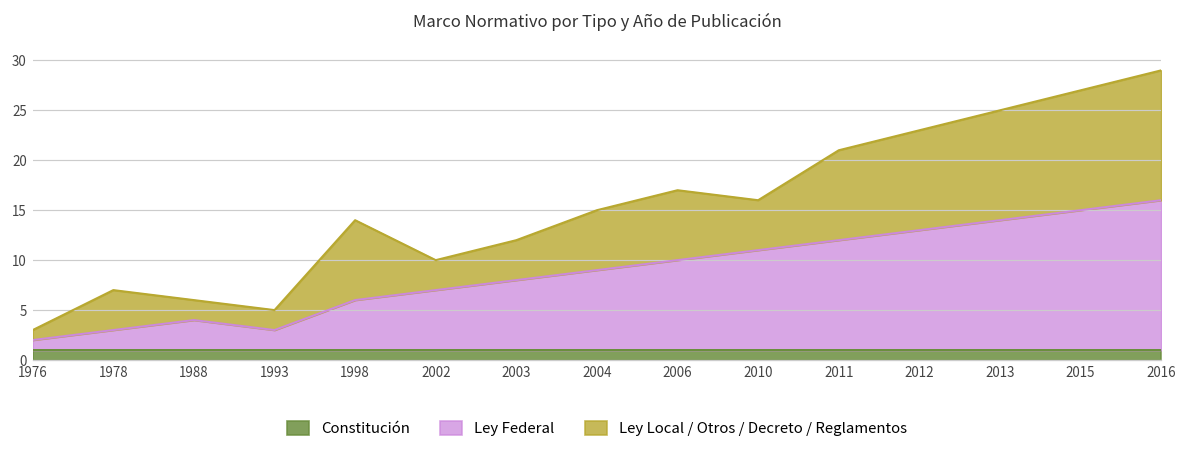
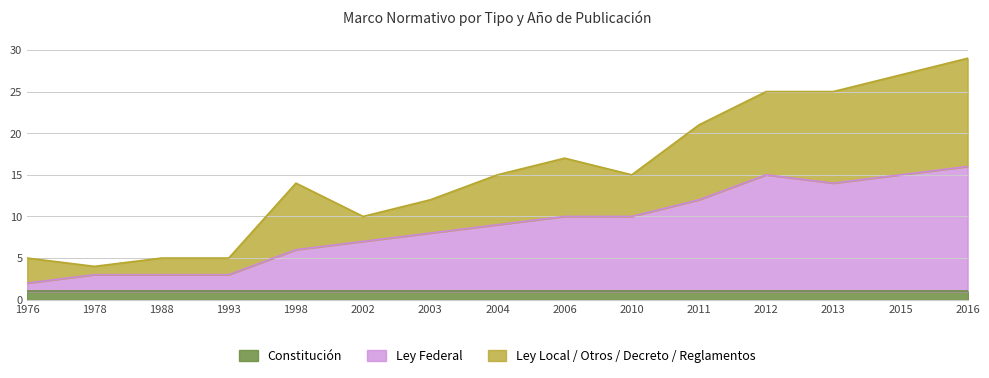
  {
    "Constitución": {
      "1976": 1,
      "1978": 1,
      "1988": 1,
      "1993": 1,
      "1998": 1,
      "2002": 1,
      "2003": 1,
      "2004": 1,
      "2006": 1,
      "2010": 1,
      "2011": 1,
      "2012": 1,
      "2013": 1,
      "2015": 1,
      "2016": 1
    },
    "Ley Federal": {
-     "1988": 4,
-     "2010": 11,
-     "2012": 13
+     "1988": 3,
+     "2010": 10,
+     "2012": 15
    },
    "Ley Local / Otros / Decreto / Reglamentos": {
-     "1976": 1,
-     "1978": 4,
+     "1976": 3,
+     "1978": 1,
      "1988": 2,
      "2010": 5,
      "2012": 10
    }
  }
